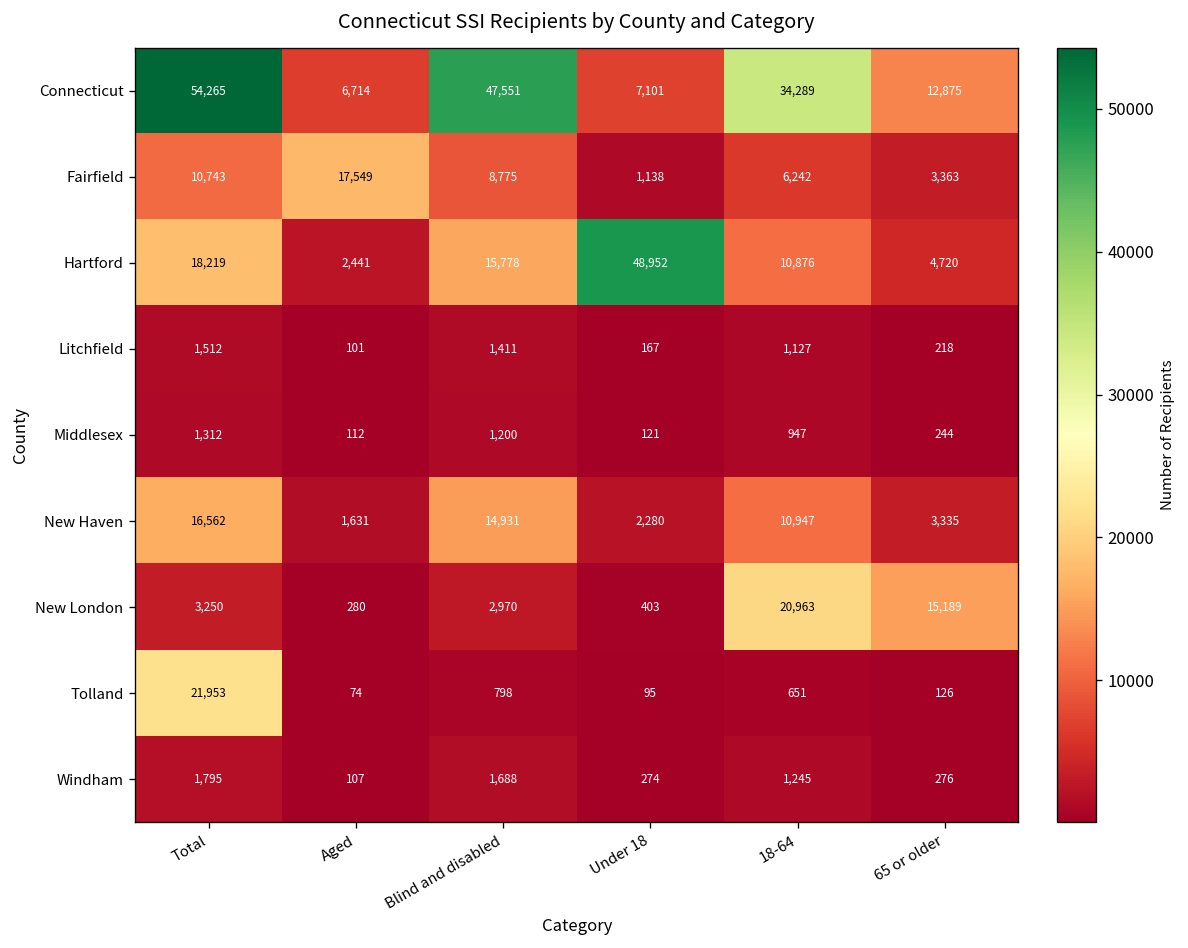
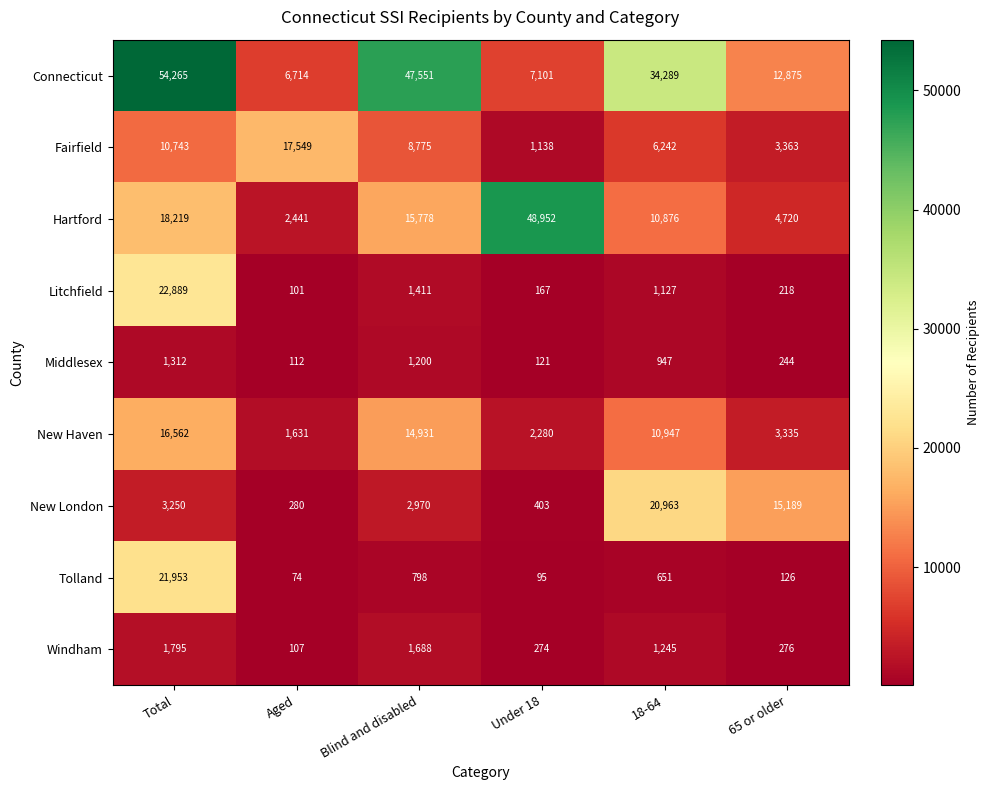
  {
    "Connecticut": {
      "Total": "54,265",
      "Aged": "6,714",
      "Blind and disabled": "47,551",
      "Under 18": "7,101",
      "18-64": "34,289",
      "65 or older": "12,875"
    },
    "Fairfield": {
      "Total": "10,743",
      "Aged": "17,549",
      "Blind and disabled": "8,775",
      "Under 18": "1,138",
      "18-64": "6,242",
      "65 or older": "3,363"
    },
    "Hartford": {
      "Total": "18,219",
      "Aged": "2,441",
      "Blind and disabled": "15,778",
      "Under 18": "48,952",
      "18-64": "10,876",
      "65 or older": "4,720"
    },
    "Litchfield": {
-     "Total": "1,512",
+     "Total": "22,889",
      "Aged": "101",
      "Blind and disabled": "1,411",
      "Under 18": "167",
      "18-64": "1,127",
      "65 or older": "218"
    },
    "Middlesex": {
      "Total": "1,312",
      "Aged": "112",
      "Blind and disabled": "1,200",
      "Under 18": "121",
      "18-64": "947",
      "65 or older": "244"
    },
    "New Haven": {
      "Total": "16,562",
      "Aged": "1,631",
      "Blind and disabled": "14,931",
      "Under 18": "2,280",
      "18-64": "10,947",
      "65 or older": "3,335"
    },
    "New London": {
      "Total": "3,250",
      "Aged": "280",
      "Blind and disabled": "2,970",
      "Under 18": "403",
      "18-64": "20,963",
      "65 or older": "15,189"
    },
    "Tolland": {
      "Total": "21,953",
      "Aged": "74",
      "Blind and disabled": "798",
      "Under 18": "95",
      "18-64": "651",
      "65 or older": "126"
    },
    "Windham": {
      "Total": "1,795",
      "Aged": "107",
      "Blind and disabled": "1,688",
      "Under 18": "274",
      "18-64": "1,245",
      "65 or older": "276"
    }
  }
